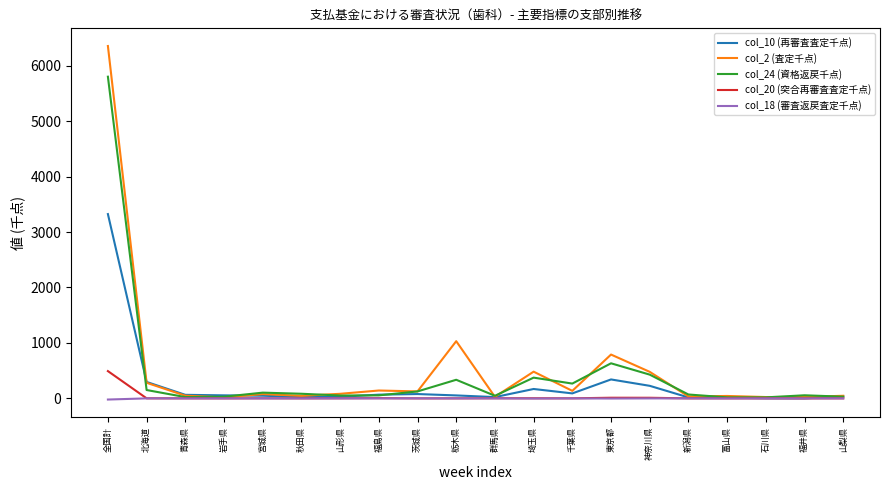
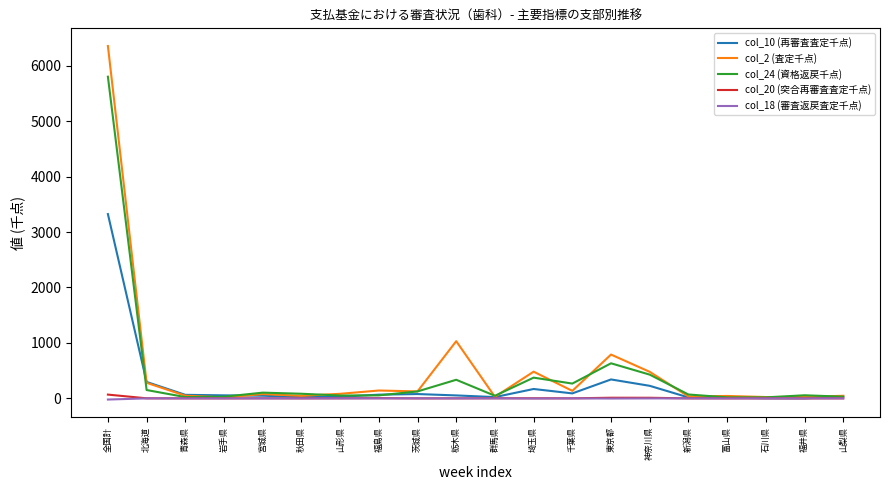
  {
    "col_10 (再審査査定千点)": {
      "全国計": 3300,
      "茨城県": 100,
      "栃木県": 100,
      "埼玉県": 200,
      "東京都": 300,
      "神奈川県": 200
    },
    "col_2 (査定千点)": {
      "全国計": 6400,
      "福島県": 100,
      "栃木県": 1000,
      "埼玉県": 500,
      "東京都": 800,
      "神奈川県": 500
    },
    "col_24 (資格返戻千点)": {
      "全国計": 5800,
      "北海道": 200,
      "栃木県": 300,
      "埼玉県": 400,
      "千葉県": 300,
      "東京都": 600,
      "神奈川県": 400
    },
    "col_20 (突合再審査査定千点)": {
-     "全国計": 500
+     "全国計": 100
    },
    "col_18 (審査返戻査定千点)": {
      "全国計": 0
    }
  }
